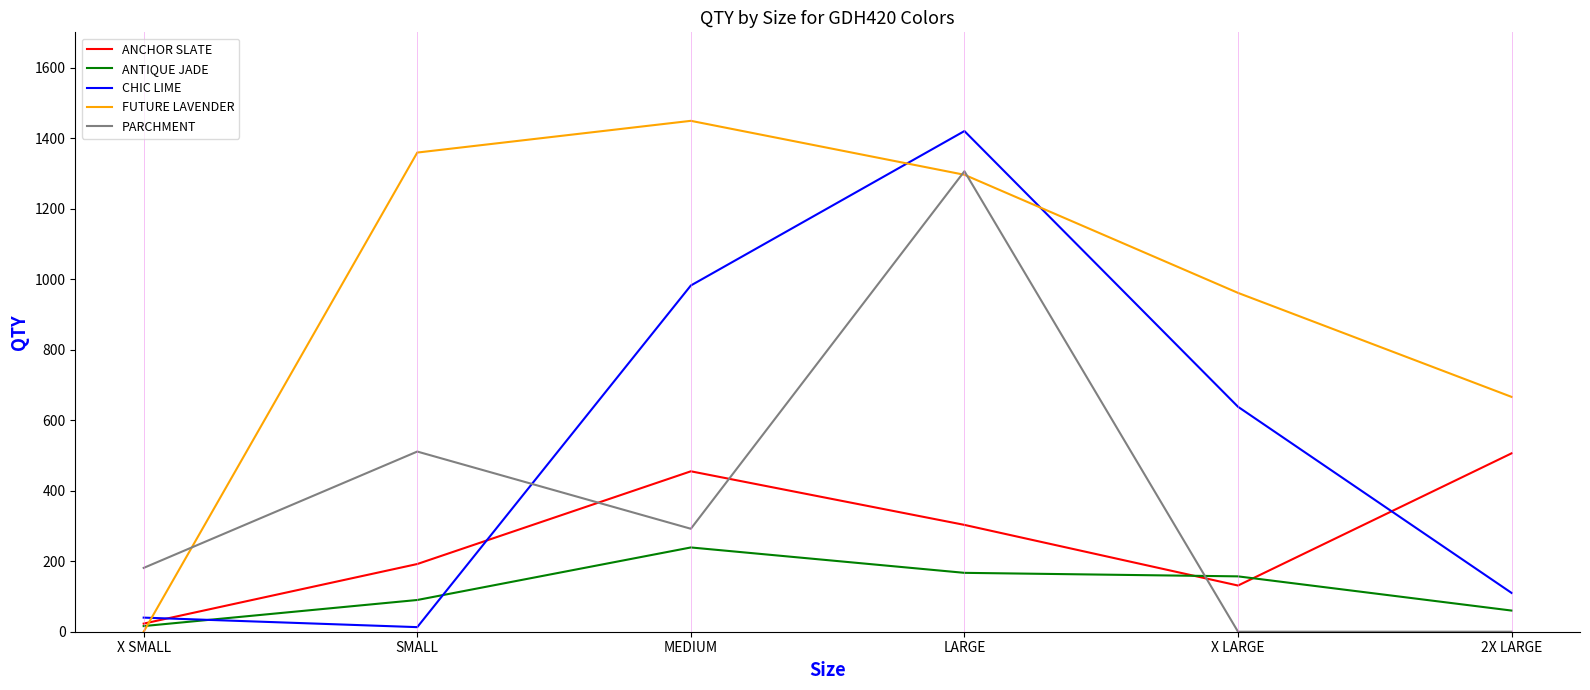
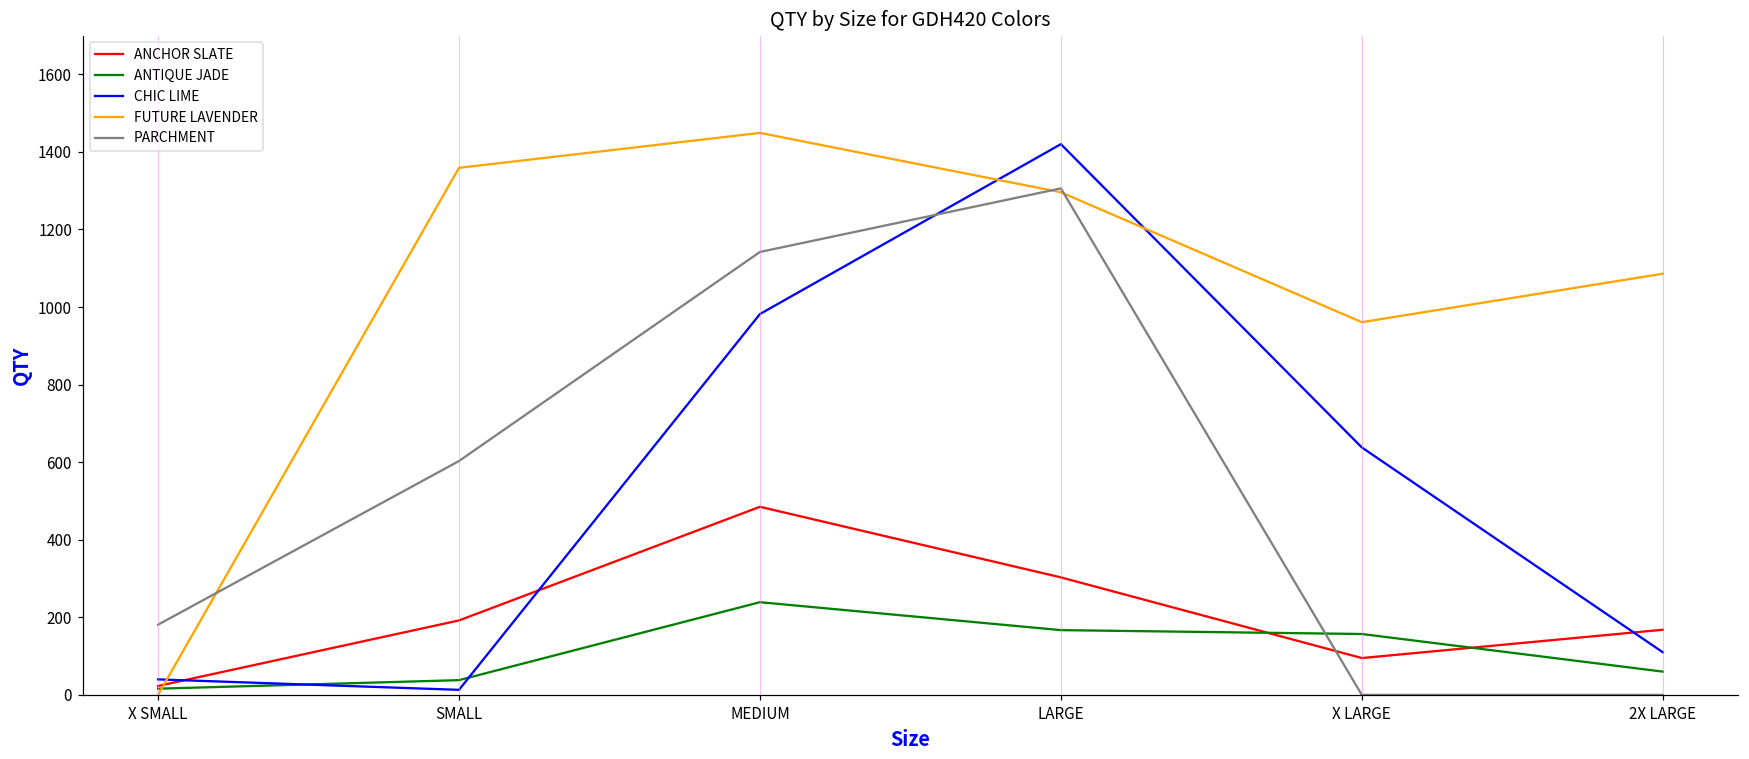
  {
    "ANCHOR SLATE": {
      "SMALL": 190,
-     "MEDIUM": 460,
+     "MEDIUM": 490,
      "LARGE": 300,
-     "X LARGE": 130,
-     "2X LARGE": 510
+     "X LARGE": 100,
+     "2X LARGE": 170
    },
    "ANTIQUE JADE": {
-     "SMALL": 90,
+     "SMALL": 40,
      "MEDIUM": 240,
      "LARGE": 170,
      "X LARGE": 160,
      "2X LARGE": 60
    },
    "CHIC LIME": {
      "X SMALL": 40,
      "SMALL": 10,
      "MEDIUM": 980,
      "LARGE": 1420,
      "X LARGE": 640,
      "2X LARGE": 110
    },
    "FUTURE LAVENDER": {
      "X SMALL": 0,
      "SMALL": 1360,
      "MEDIUM": 1450,
      "LARGE": 1300,
      "X LARGE": 960,
-     "2X LARGE": 670
+     "2X LARGE": 1090
    },
    "PARCHMENT": {
      "X SMALL": 180,
-     "SMALL": 510,
-     "MEDIUM": 290,
+     "SMALL": 600,
+     "MEDIUM": 1140,
      "LARGE": 1310,
      "X LARGE": 0,
      "2X LARGE": 0
    }
  }
